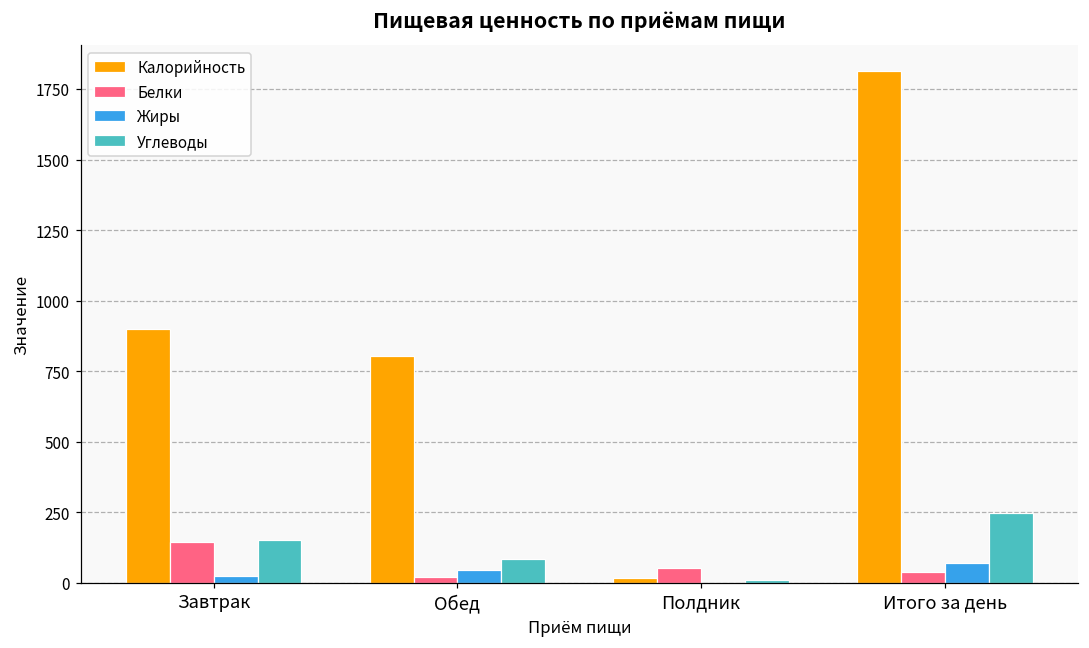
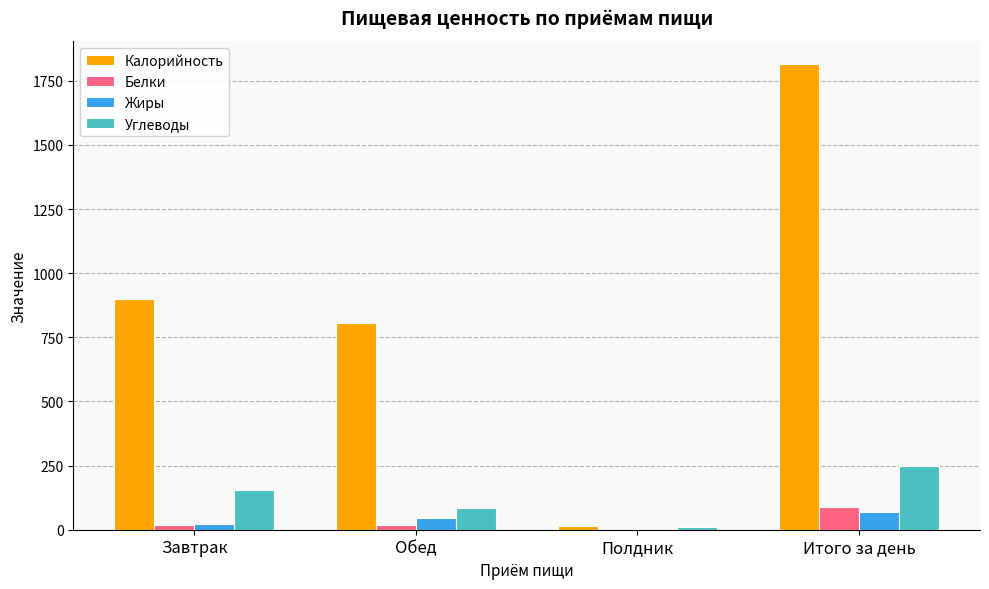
  {
    "Калорийность": {
      "Завтрак": 900,
      "Обед": 810,
      "Полдник": 20,
      "Итого за день": 1810
    },
    "Белки": {
-     "Завтрак": 140,
+     "Завтрак": 20,
      "Обед": 20,
-     "Полдник": 50,
-     "Итого за день": 40
+     "Полдник": 0,
+     "Итого за день": 90
    }
  }
